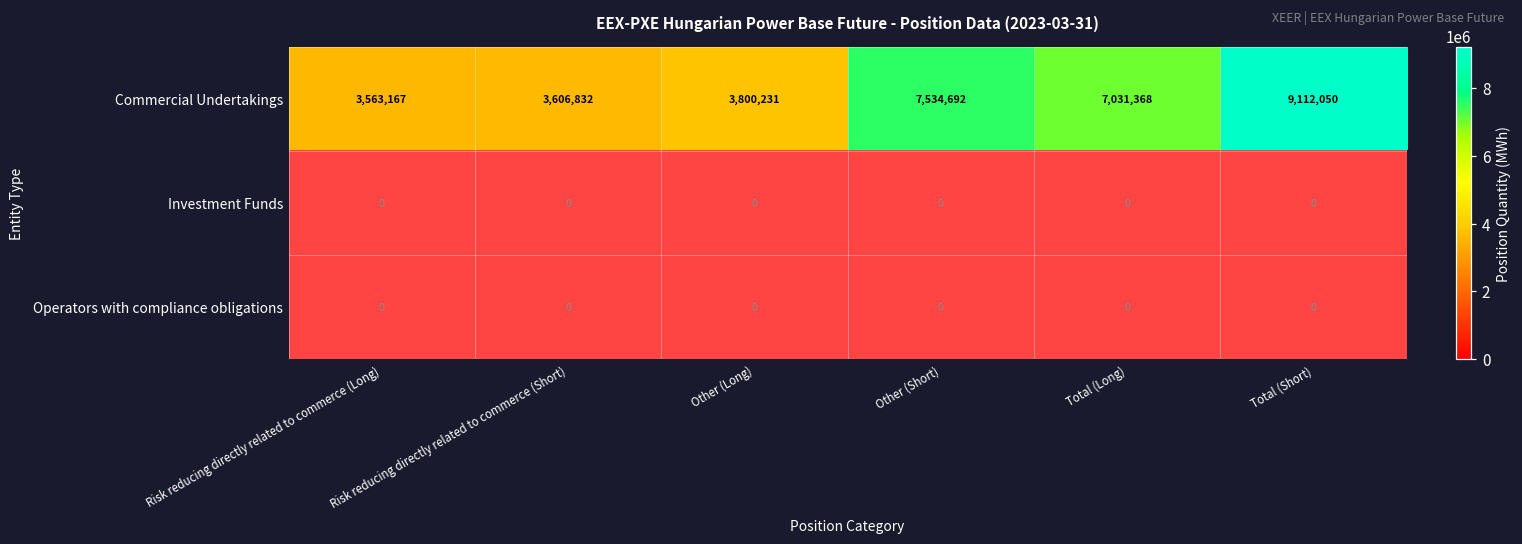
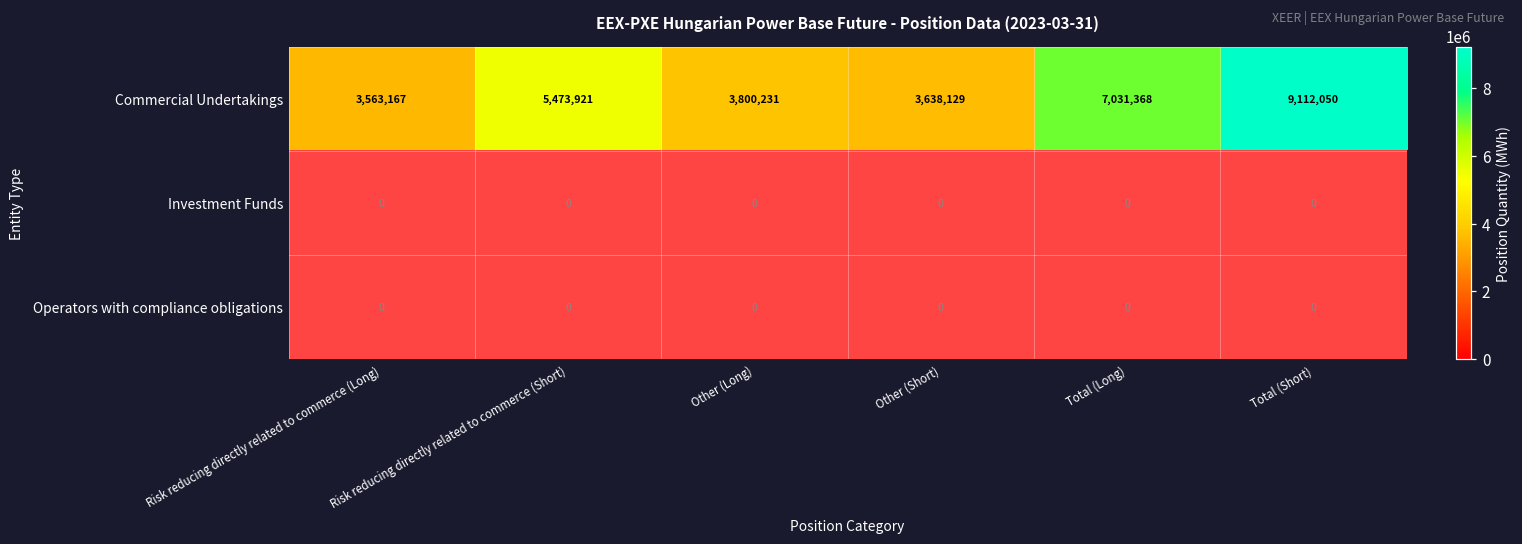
  {
    "Commercial Undertakings": {
      "Risk reducing directly related to commerce (Long)": "3,563,167",
-     "Risk reducing directly related to commerce (Short)": "3,606,832",
+     "Risk reducing directly related to commerce (Short)": "5,473,921",
      "Other (Long)": "3,800,231",
-     "Other (Short)": "7,534,692",
+     "Other (Short)": "3,638,129",
      "Total (Long)": "7,031,368",
      "Total (Short)": "9,112,050"
    }
  }
